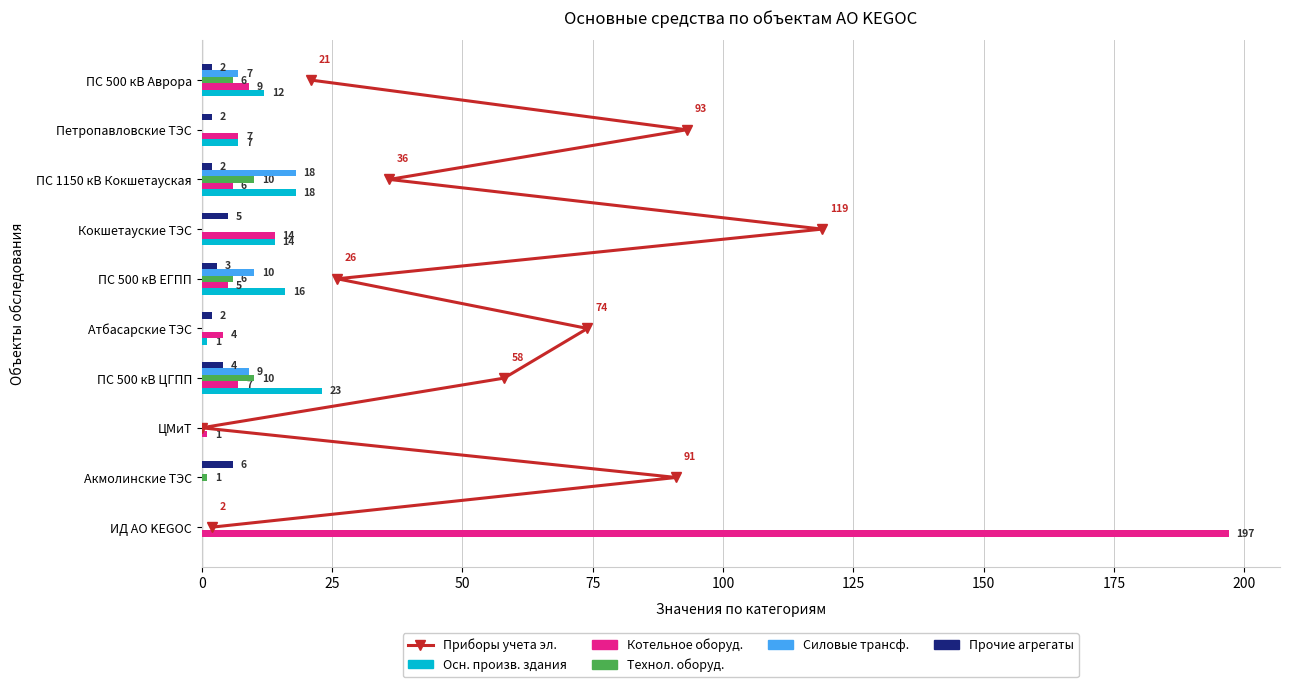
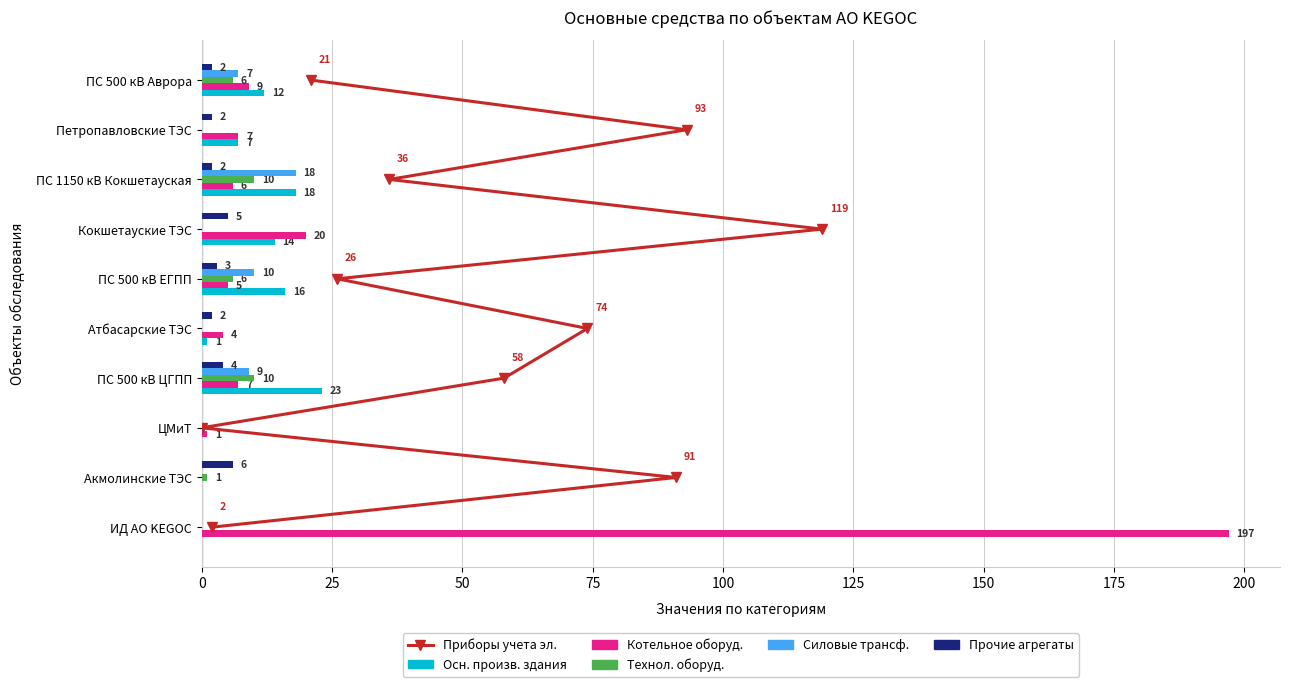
  {
    "Осн. произв. здания": {
      "ПС 500 кВ Аврора": 12,
      "ПС 1150 кВ Кокшетауская": 18,
      "Кокшетауские ТЭС": 14,
      "ПС 500 кВ ЕГПП": 16,
      "Атбасарские ТЭС": 1,
      "ПС 500 кВ ЦГПП": 23
    },
    "Котельное оборуд.": {
      "ПС 500 кВ Аврора": 9,
      "ПС 1150 кВ Кокшетауская": 6,
-     "Кокшетауские ТЭС": 14,
+     "Кокшетауские ТЭС": 20,
      "ПС 500 кВ ЕГПП": 5,
      "Атбасарские ТЭС": 4,
      "ПС 500 кВ ЦГПП": 7,
      "ЦМиТ": 1,
      "ИД AO KEGOC": 197
    },
    "Технол. оборуд.": {
      "ПС 500 кВ Аврора": 6,
      "ПС 1150 кВ Кокшетауская": 10,
      "ПС 500 кВ ЕГПП": 6,
      "ПС 500 кВ ЦГПП": 10,
      "Акмолинские ТЭС": 1
    },
    "Силовые трансф.": {
      "ПС 500 кВ Аврора": 7,
      "ПС 1150 кВ Кокшетауская": 18,
      "ПС 500 кВ ЕГПП": 10,
      "ПС 500 кВ ЦГПП": 9
    },
    "Прочие агрегаты": {
      "ПС 500 кВ Аврора": 2,
      "Петропавловские ТЭС": 2,
      "ПС 1150 кВ Кокшетауская": 2,
      "Кокшетауские ТЭС": 5,
      "ПС 500 кВ ЕГПП": 3,
      "Атбасарские ТЭС": 2,
      "ПС 500 кВ ЦГПП": 4,
      "Акмолинские ТЭС": 6
    }
  }
